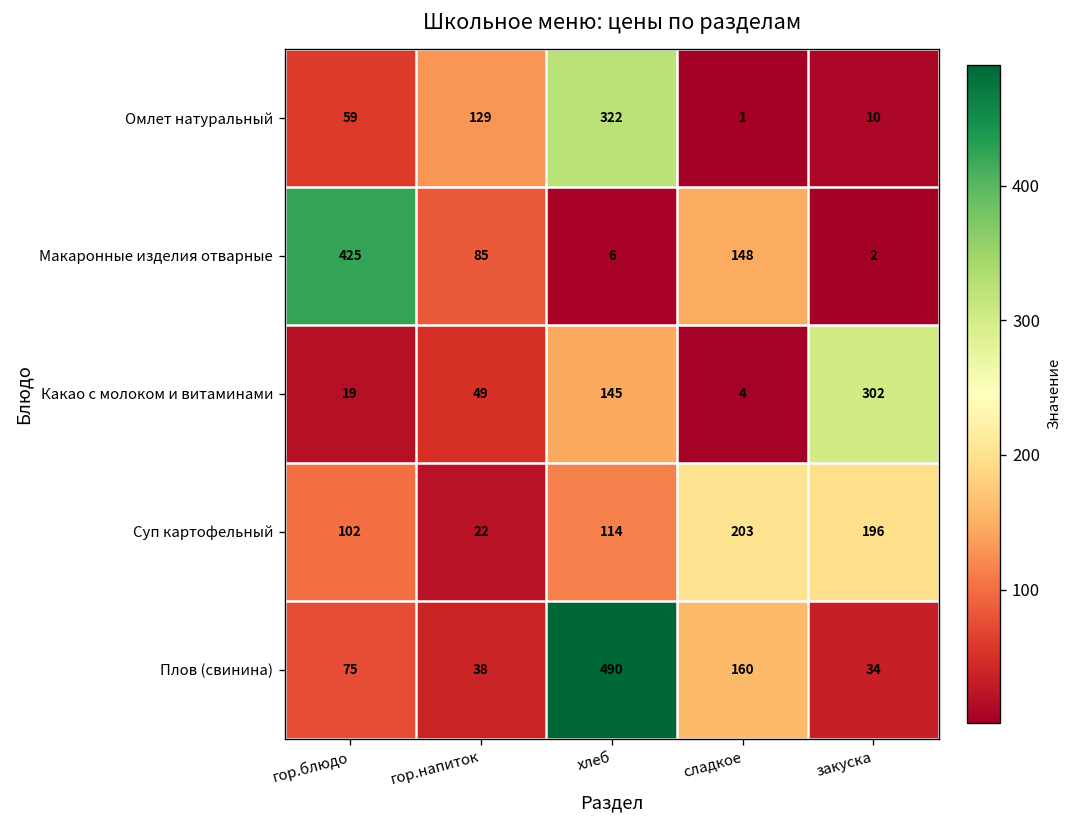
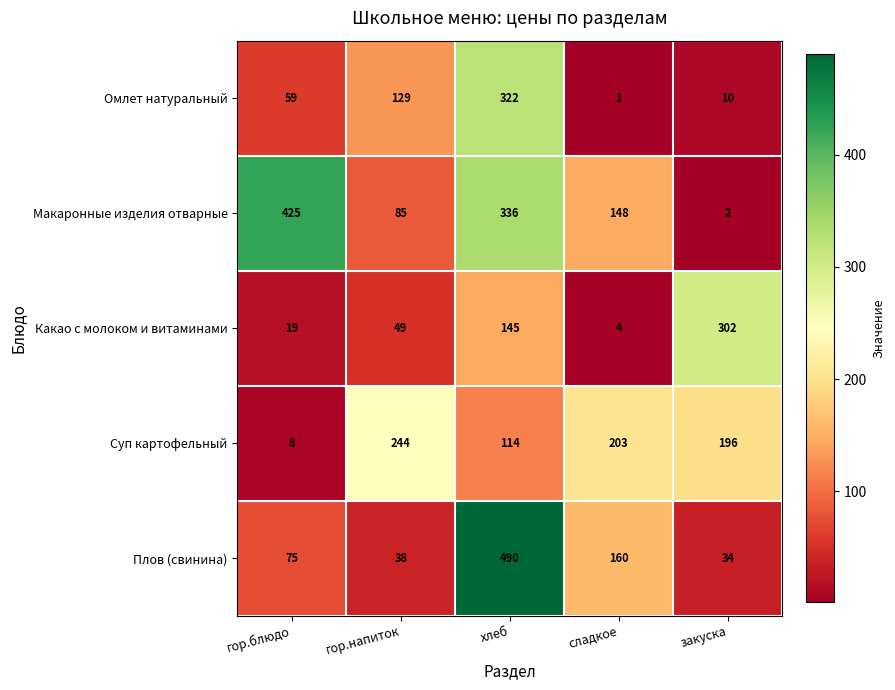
  {
    "Омлет натуральный": {
      "гор.блюдо": 59,
      "гор.напиток": 129,
      "хлеб": 322,
      "сладкое": 1,
      "закуска": 10
    },
    "Макаронные изделия отварные": {
      "гор.блюдо": 425,
      "гор.напиток": 85,
-     "хлеб": 6,
+     "хлеб": 336,
      "сладкое": 148,
      "закуска": 2
    },
    "Какао с молоком и витаминами": {
      "гор.блюдо": 19,
      "гор.напиток": 49,
      "хлеб": 145,
      "сладкое": 4,
      "закуска": 302
    },
    "Суп картофельный": {
-     "гор.блюдо": 102,
-     "гор.напиток": 22,
+     "гор.блюдо": 8,
+     "гор.напиток": 244,
      "хлеб": 114,
      "сладкое": 203,
      "закуска": 196
    },
    "Плов (свинина)": {
      "гор.блюдо": 75,
      "гор.напиток": 38,
      "хлеб": 490,
      "сладкое": 160,
      "закуска": 34
    }
  }
